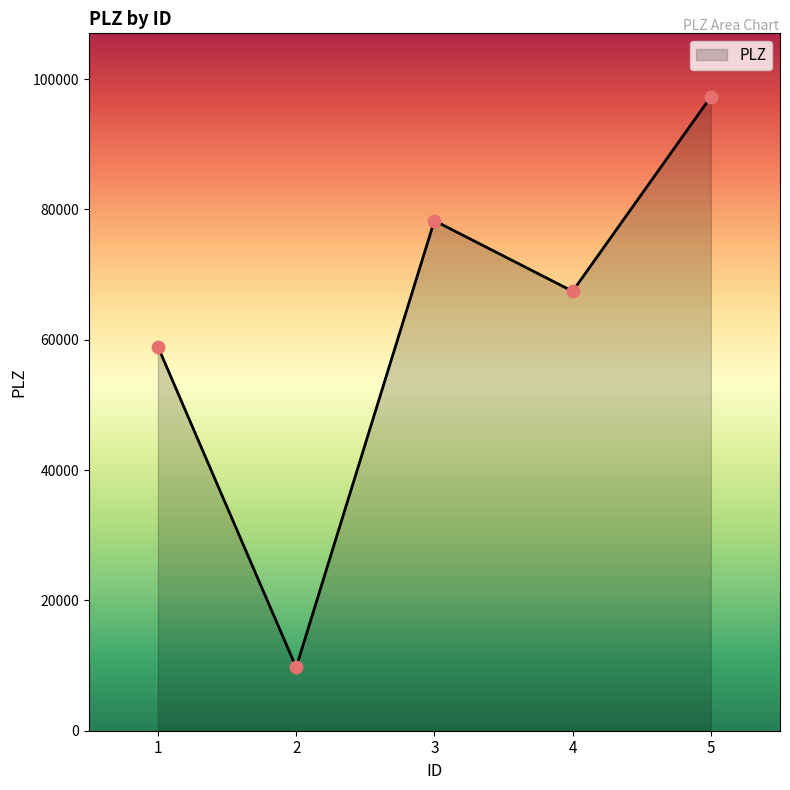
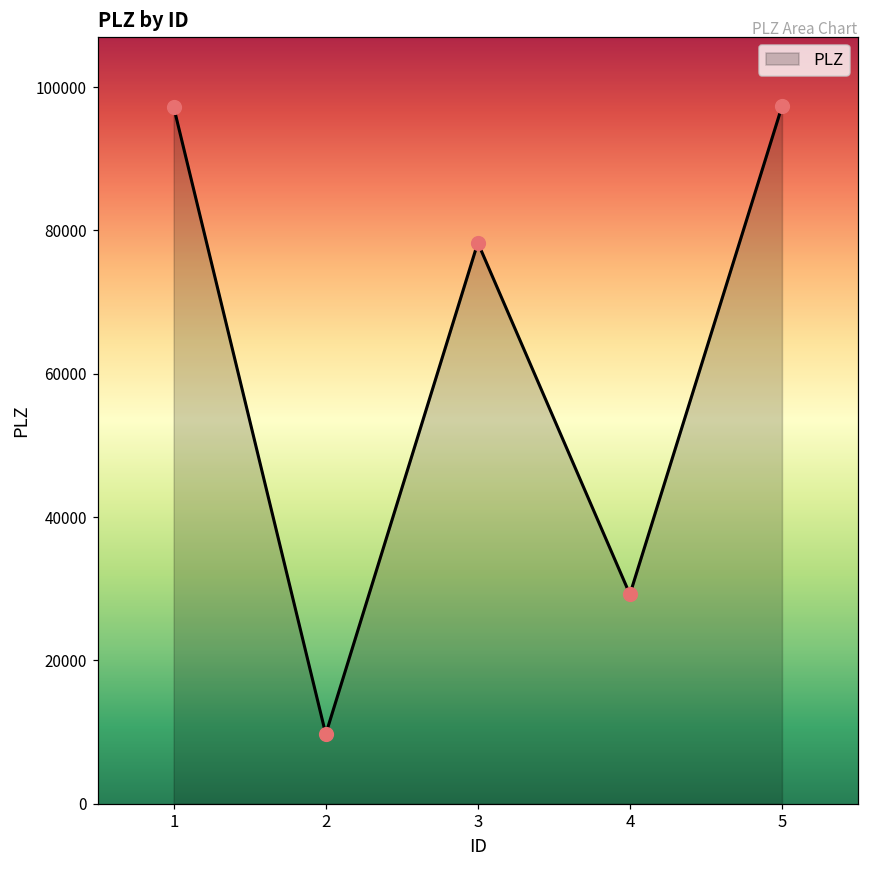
  {
-   "1": 59000,
+   "1": 97000,
    "2": 10000,
    "3": 78000,
-   "4": 67000,
+   "4": 29000,
    "5": 97000
  }
